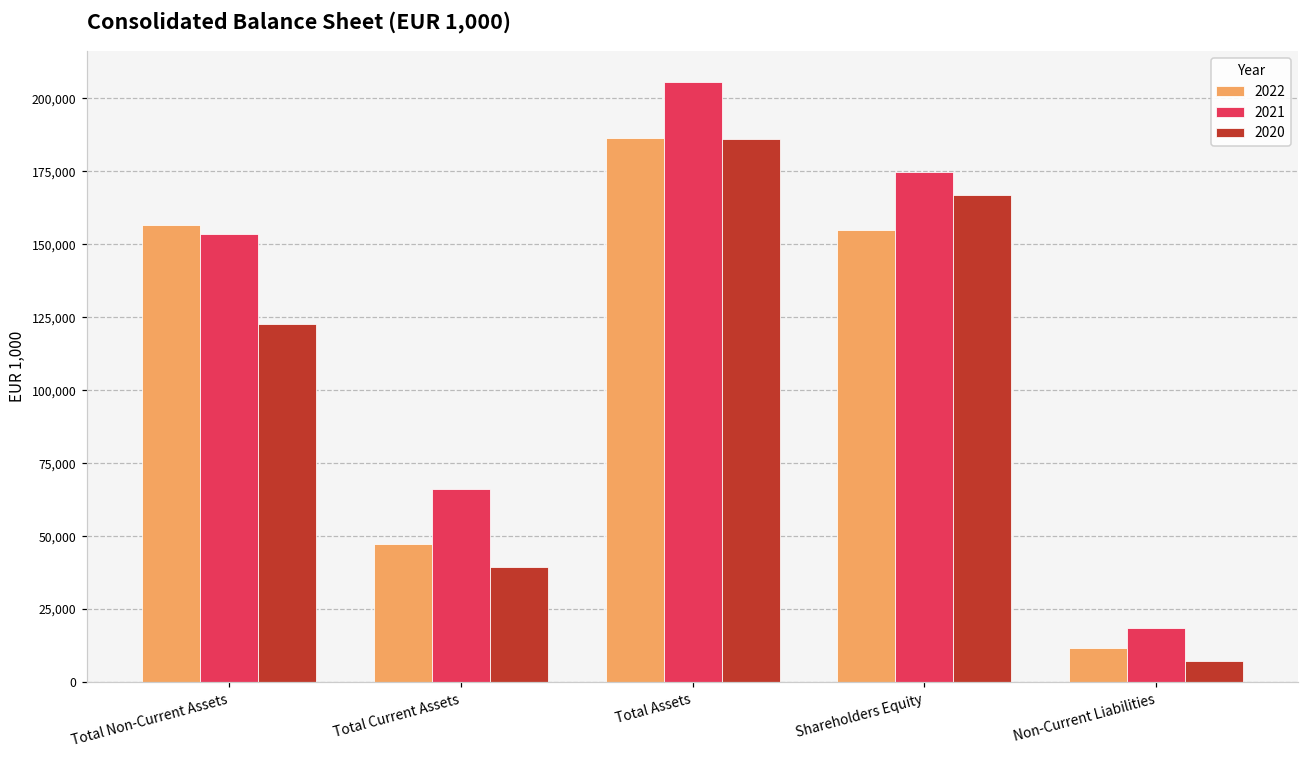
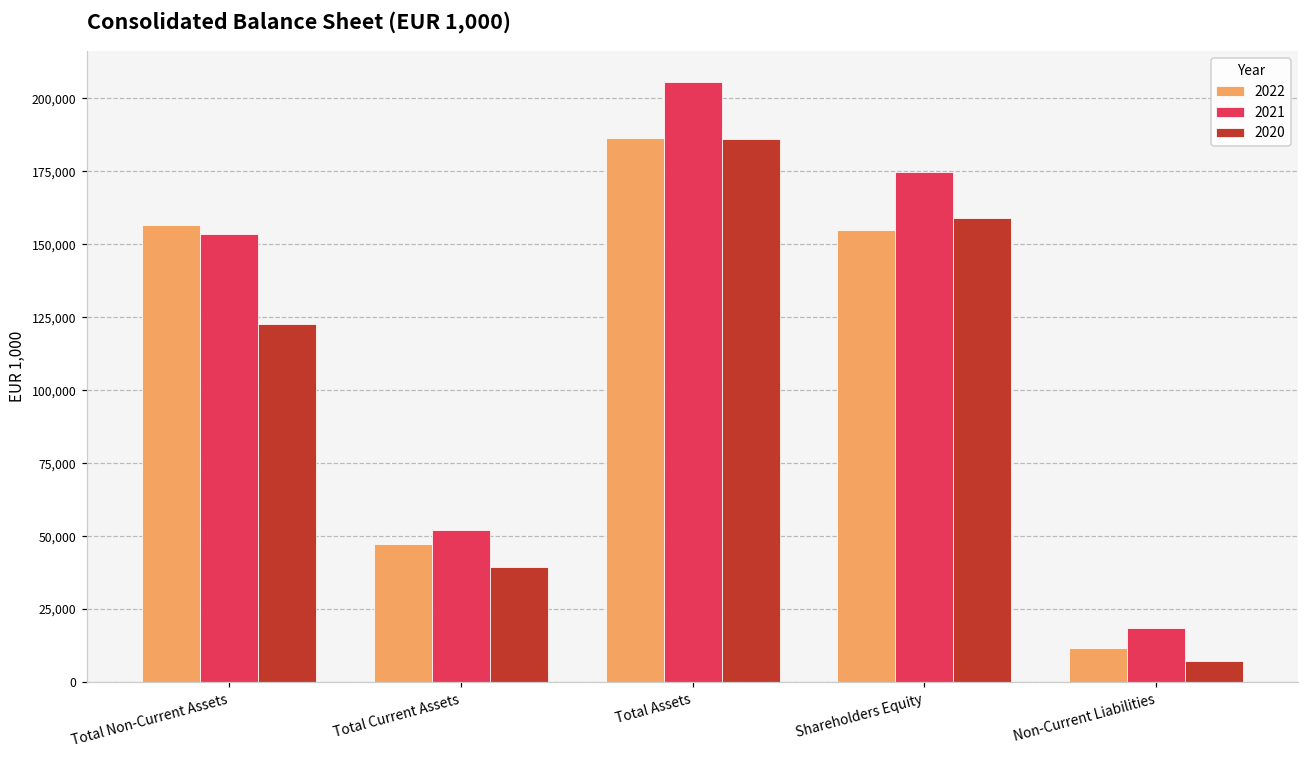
  {
    "2022": {
      "Total Non-Current Assets": "157,000",
      "Total Current Assets": "47,000",
      "Total Assets": "187,000",
      "Shareholders Equity": "155,000",
      "Non-Current Liabilities": "12,000"
    },
    "2021": {
      "Total Non-Current Assets": "154,000",
-     "Total Current Assets": "66,000",
+     "Total Current Assets": "52,000",
      "Total Assets": "206,000",
      "Shareholders Equity": "175,000",
      "Non-Current Liabilities": "19,000"
    },
    "2020": {
      "Total Non-Current Assets": "123,000",
      "Total Current Assets": "39,000",
      "Total Assets": "186,000",
-     "Shareholders Equity": "167,000",
+     "Shareholders Equity": "159,000",
      "Non-Current Liabilities": "7,000"
    }
  }
